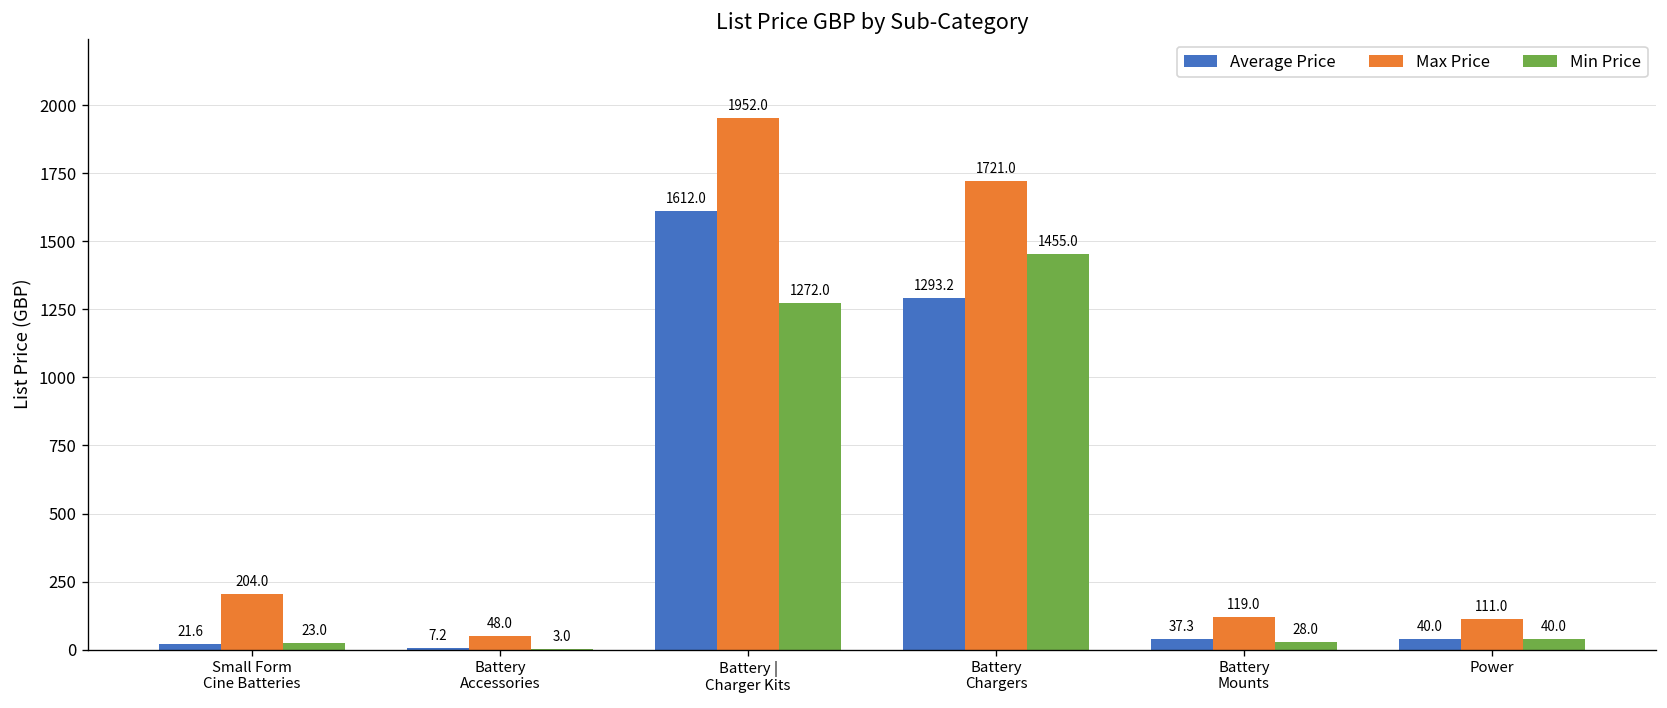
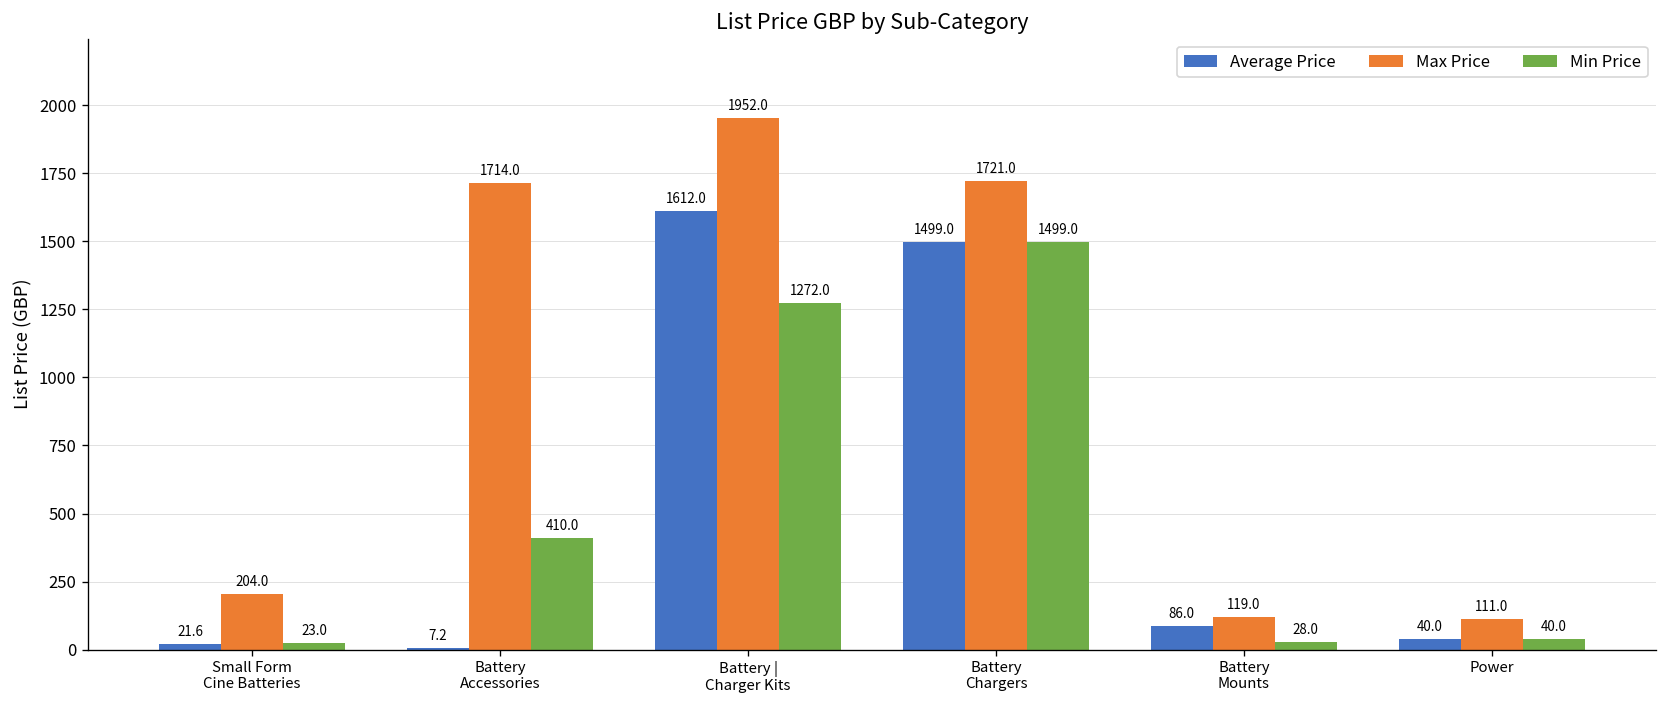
  {
    "Average Price": {
      "Small Form Cine Batteries": 21.6,
      "Battery Accessories": 7.2,
      "Battery | Charger Kits": 1612.0,
-     "Battery Chargers": 1293.2,
-     "Battery Mounts": 37.3,
+     "Battery Chargers": 1499.0,
+     "Battery Mounts": 86.0,
      "Power": 40.0
    },
    "Max Price": {
      "Small Form Cine Batteries": 204.0,
-     "Battery Accessories": 48.0,
+     "Battery Accessories": 1714.0,
      "Battery | Charger Kits": 1952.0,
      "Battery Chargers": 1721.0,
      "Battery Mounts": 119.0,
      "Power": 111.0
    },
    "Min Price": {
      "Small Form Cine Batteries": 23.0,
-     "Battery Accessories": 3.0,
+     "Battery Accessories": 410.0,
      "Battery | Charger Kits": 1272.0,
-     "Battery Chargers": 1455.0,
+     "Battery Chargers": 1499.0,
      "Battery Mounts": 28.0,
      "Power": 40.0
    }
  }
